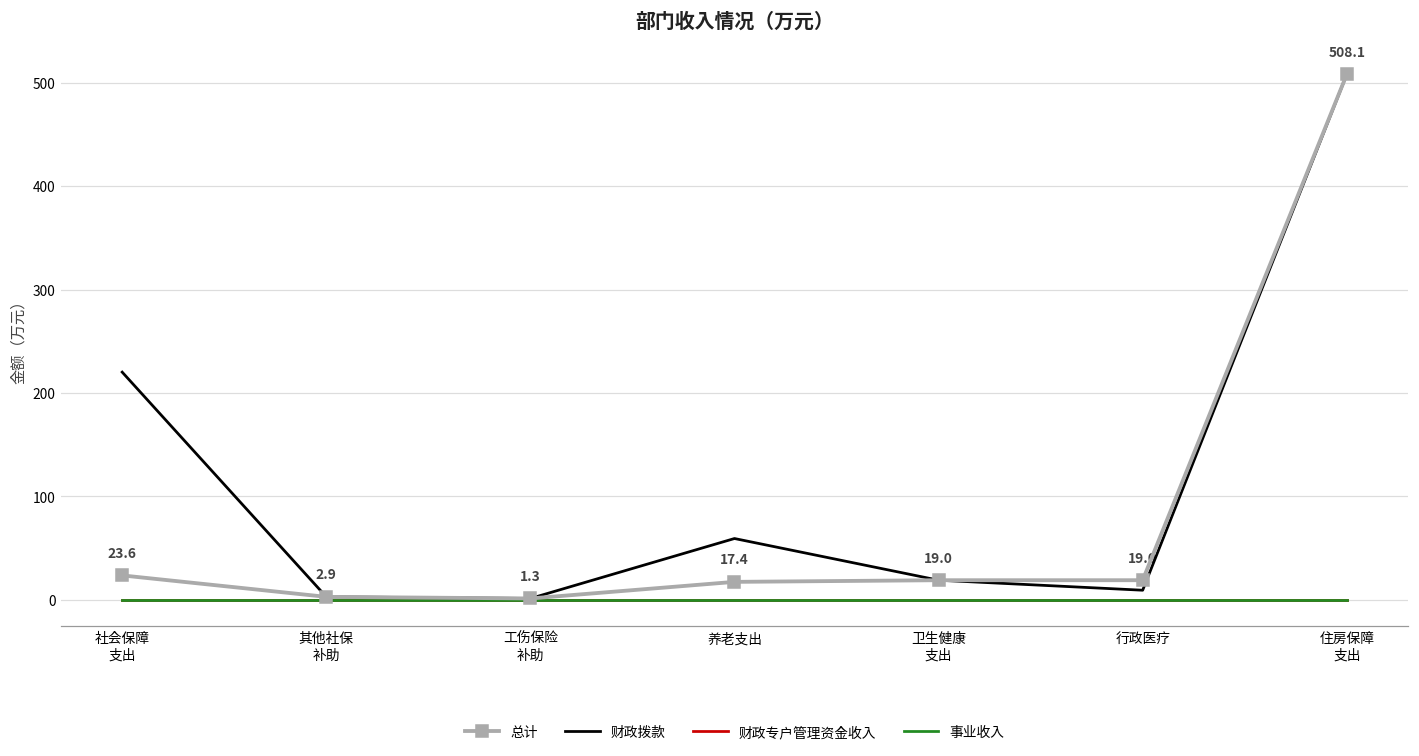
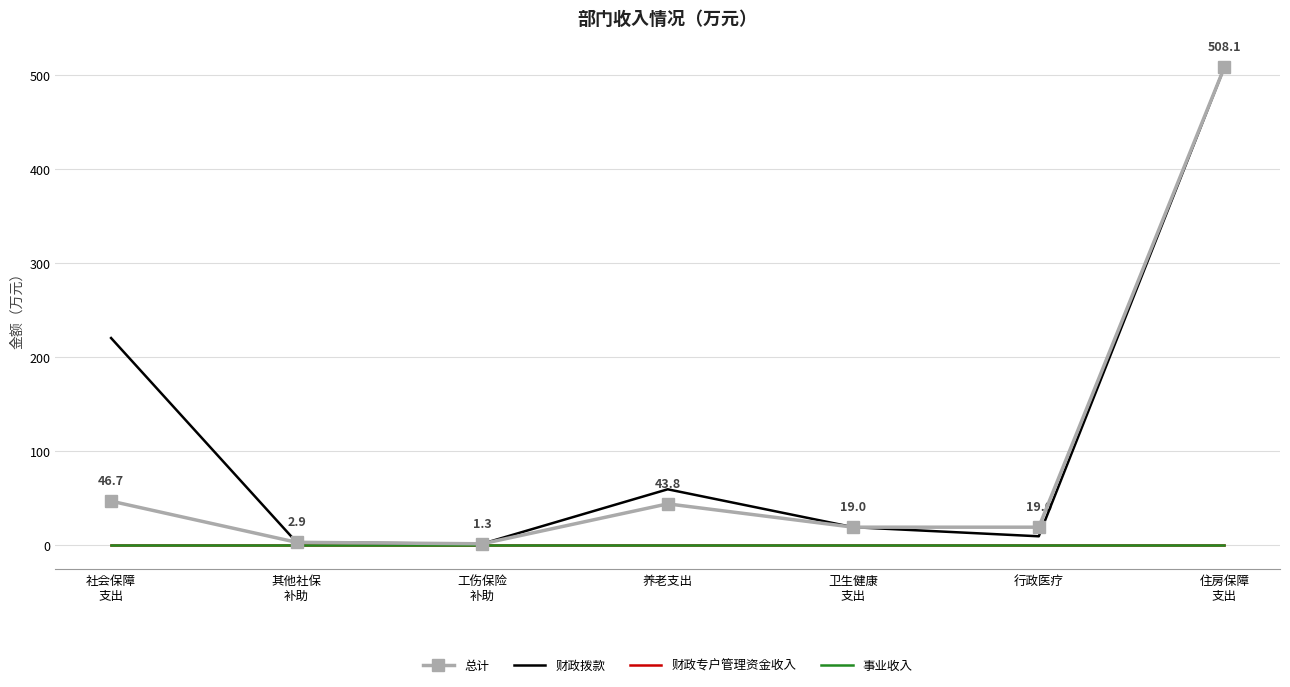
  {
    "总计": {
-     "社会保障 支出": 23.6,
-     "养老支出": 17.4,
+     "社会保障 支出": 46.7,
+     "养老支出": 43.8,
      "行政医疗": 19.0
    },
    "财政拨款": {
      "社会保障 支出": 220,
      "行政医疗": 10
    },
    "事业收入": {
      "社会保障 支出": 0,
      "其他社保 补助": 0,
      "养老支出": 0,
      "卫生健康 支出": 0,
      "行政医疗": 0,
      "住房保障 支出": 0
    }
  }
